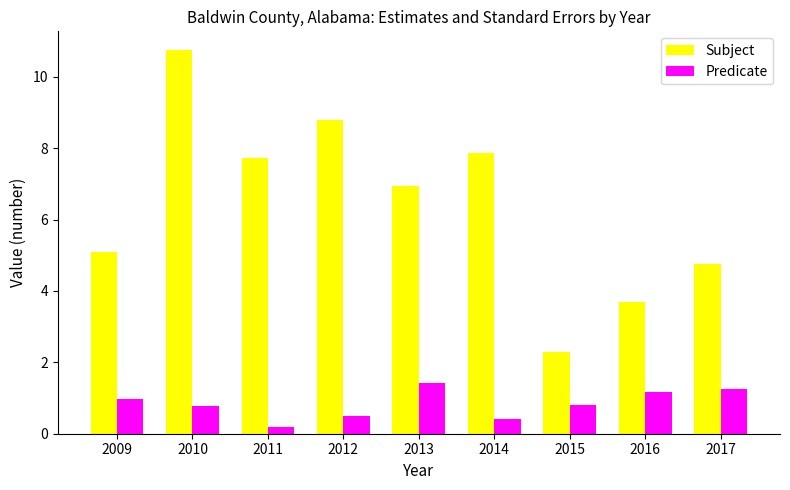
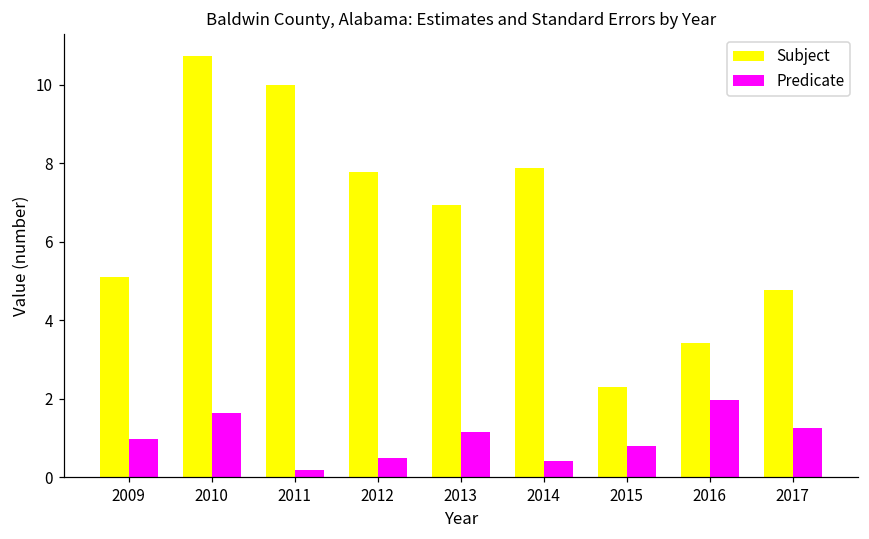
  {
    "Subject": {
      "2009": 5.1,
      "2010": 10.7,
-     "2011": 7.7,
-     "2012": 8.8,
+     "2011": 10.0,
+     "2012": 7.8,
      "2013": 6.9,
      "2014": 7.9,
      "2015": 2.3,
-     "2016": 3.7,
+     "2016": 3.4,
      "2017": 4.8
    },
    "Predicate": {
      "2009": 1.0,
-     "2010": 0.8,
+     "2010": 1.6,
      "2011": 0.2,
      "2012": 0.5,
-     "2013": 1.4,
+     "2013": 1.1,
      "2014": 0.4,
      "2015": 0.8,
-     "2016": 1.2,
+     "2016": 2.0,
      "2017": 1.3
    }
  }
